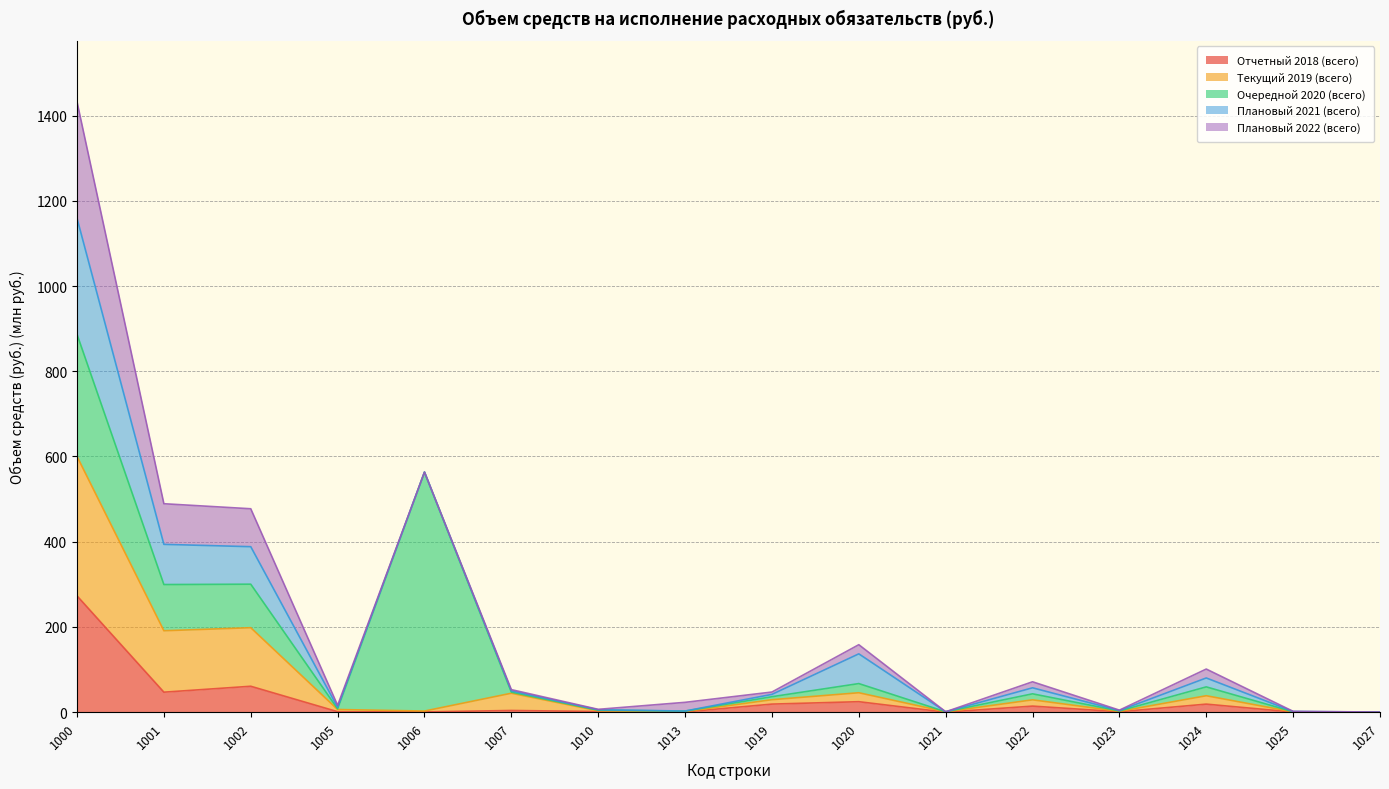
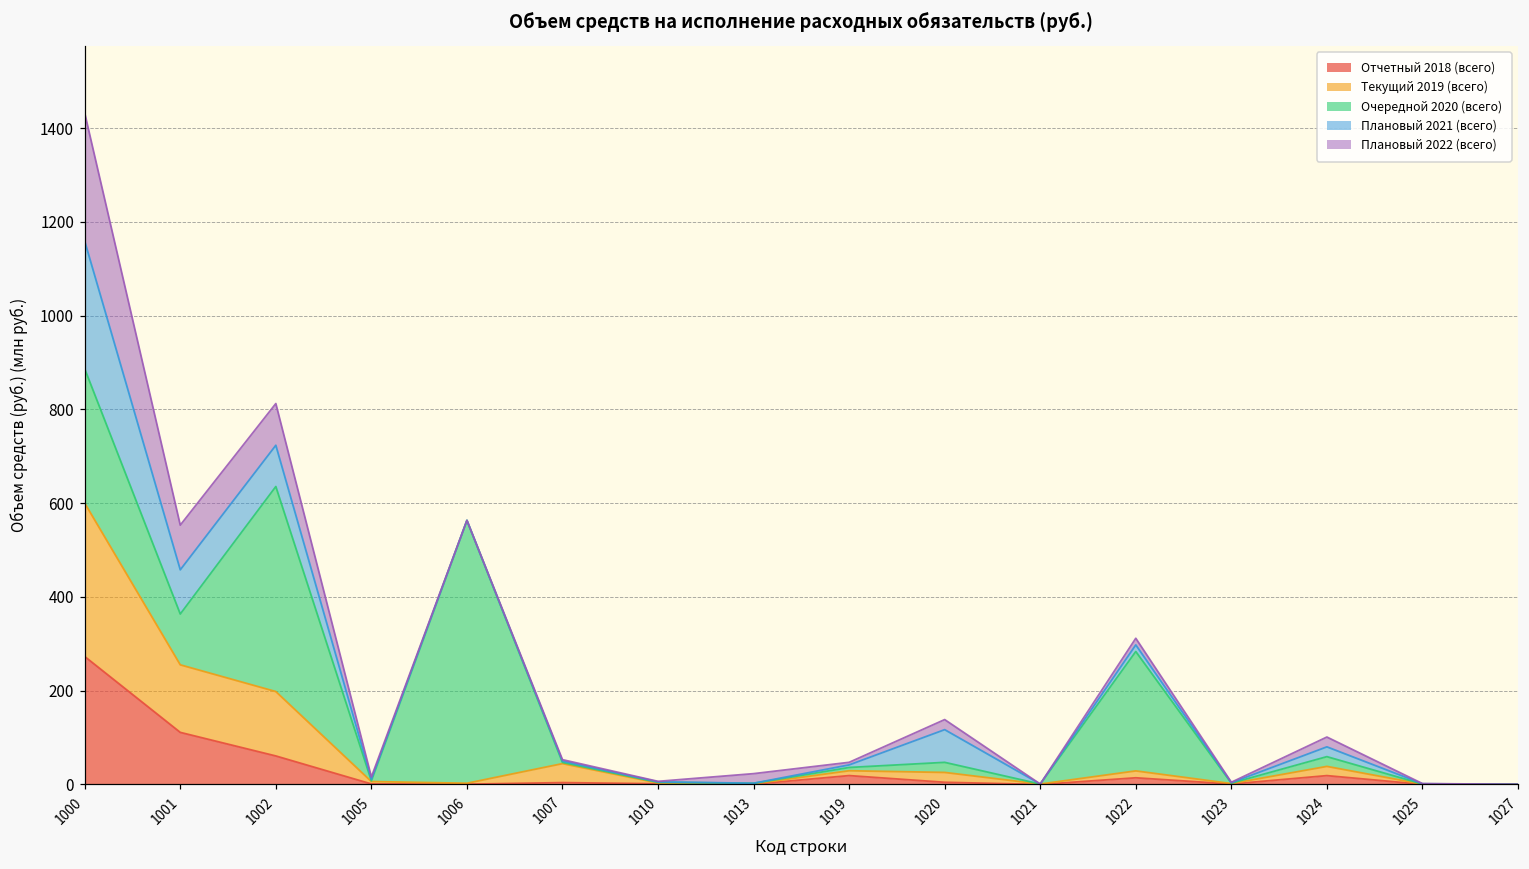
  {
    "Отчетный 2018 (всего)": {
      "1000": 270,
-     "1001": 50,
+     "1001": 110,
      "1002": 60,
      "1007": 0,
      "1019": 20,
-     "1020": 20,
+     "1020": 0,
      "1022": 10,
      "1024": 20
    },
    "Текущий 2019 (всего)": {
      "1000": 330,
      "1001": 140,
      "1002": 140,
      "1019": 10,
      "1020": 20,
      "1022": 10,
      "1024": 20
    },
    "Очередной 2020 (всего)": {
      "1000": 290,
      "1001": 110,
-     "1002": 100,
+     "1002": 440,
      "1020": 20,
-     "1022": 10,
+     "1022": 250,
      "1024": 20
    },
    "Плановый 2021 (всего)": {
      "1000": 270,
      "1001": 90,
      "1002": 90,
      "1020": 70,
      "1022": 10,
      "1024": 20
    },
    "Плановый 2022 (всего)": {
      "1000": 270,
      "1001": 100,
      "1002": 90,
      "1013": 20,
      "1020": 20,
      "1022": 10,
      "1024": 20
    }
  }
